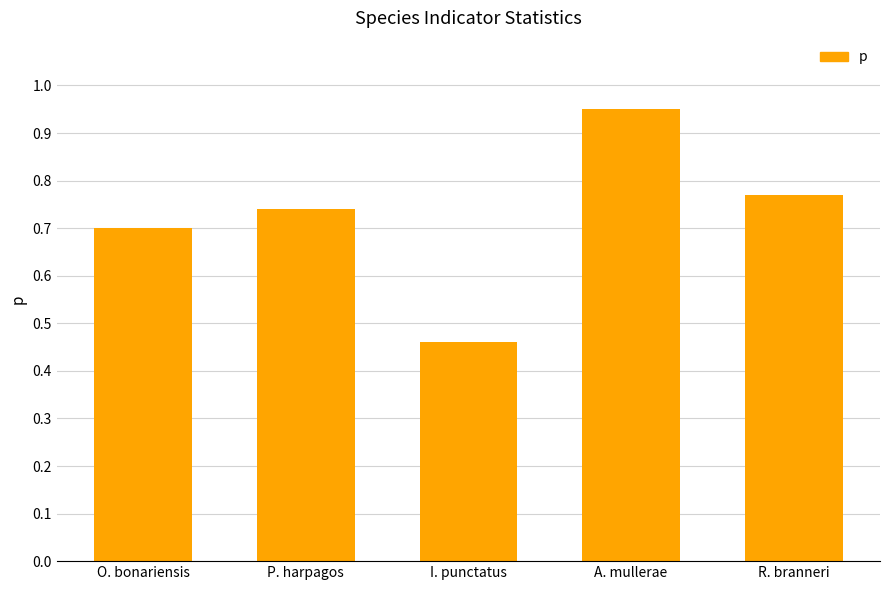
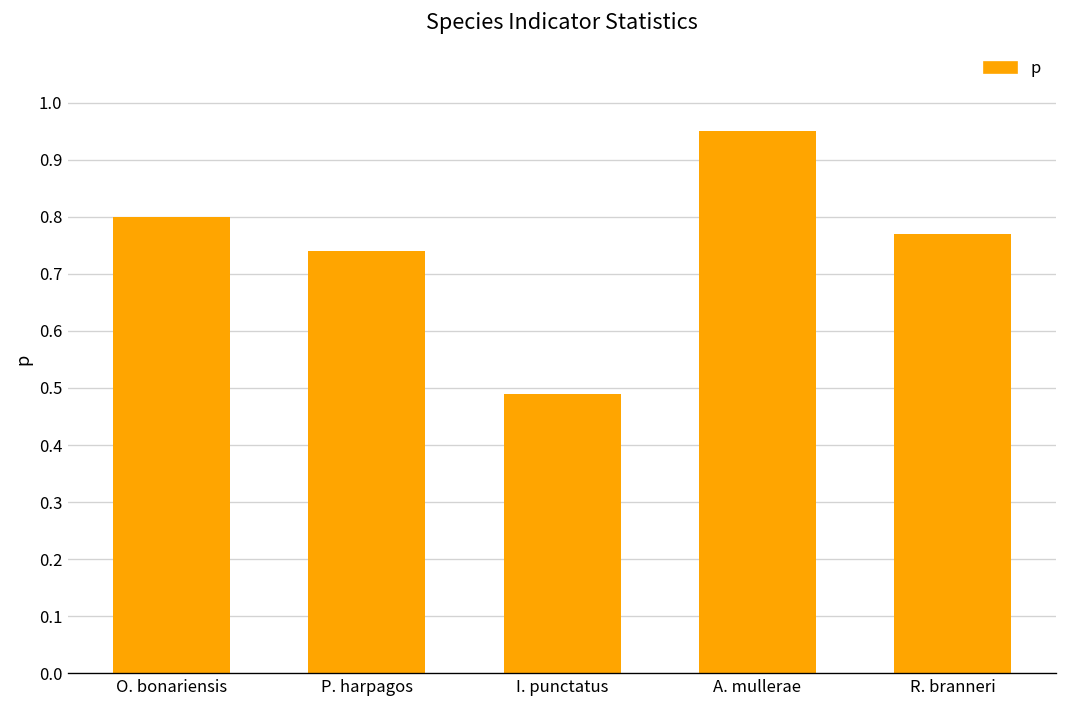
  {
-   "O. bonariensis": 0.7,
+   "O. bonariensis": 0.8,
    "P. harpagos": 0.74,
-   "I. punctatus": 0.46,
+   "I. punctatus": 0.49,
    "A. mullerae": 0.95,
    "R. branneri": 0.77
  }
